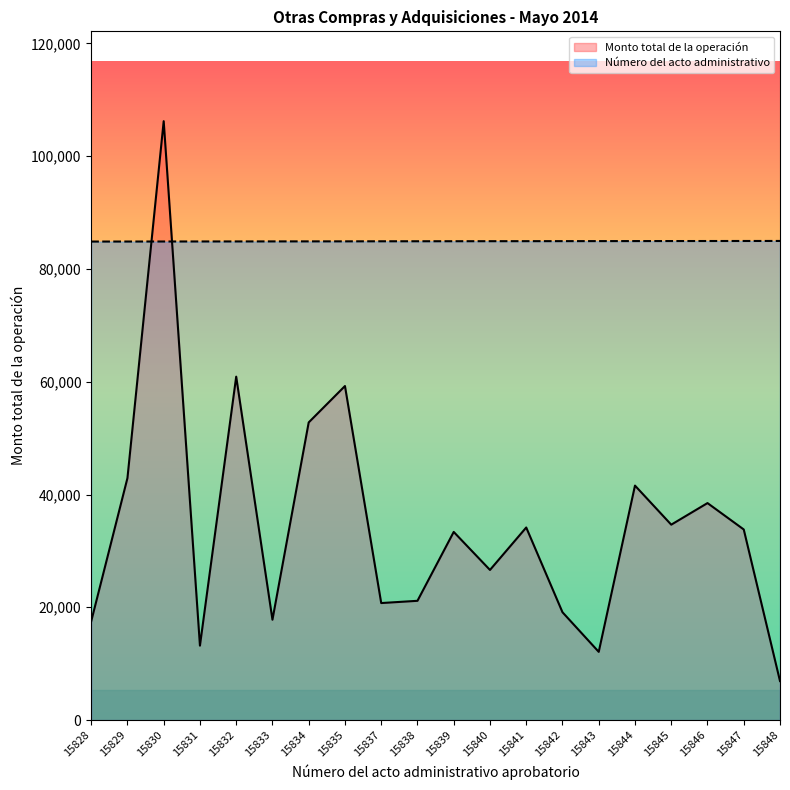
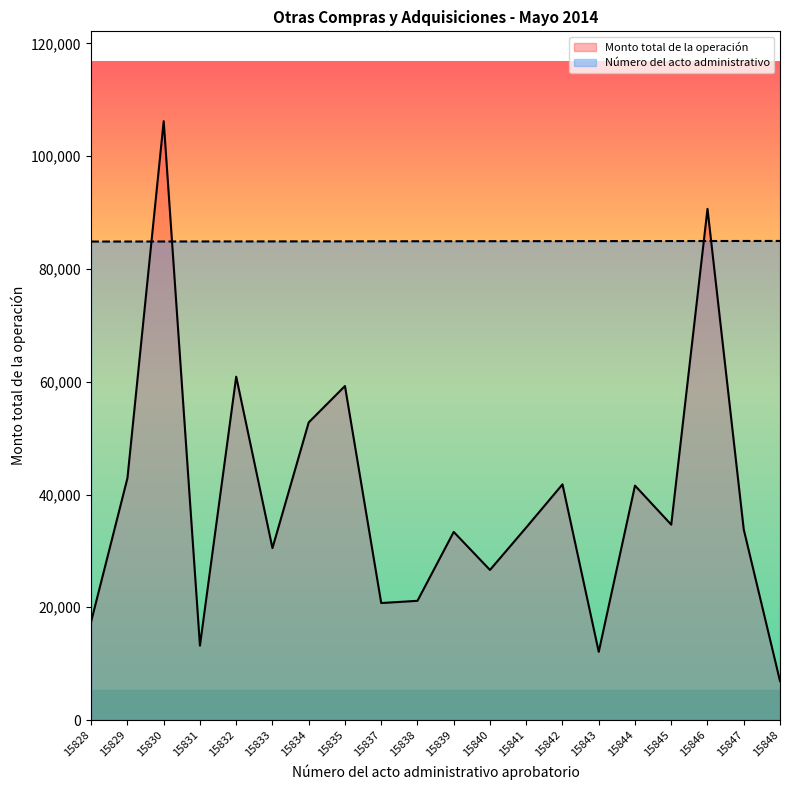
  {
    "Monto total de la operación": {
      "15828": "18,000",
      "15829": "43,000",
      "15830": "106,000",
      "15831": "13,000",
      "15832": "61,000",
-     "15833": "18,000",
+     "15833": "30,000",
      "15834": "53,000",
      "15835": "59,000",
      "15837": "21,000",
      "15838": "21,000",
      "15839": "33,000",
      "15840": "27,000",
      "15841": "34,000",
-     "15842": "19,000",
+     "15842": "42,000",
      "15843": "12,000",
      "15844": "42,000",
      "15845": "35,000",
-     "15846": "38,000",
+     "15846": "91,000",
      "15847": "34,000",
      "15848": "7,000"
    },
    "Número del acto administrativo": {
      "15828": "85,000",
      "15829": "85,000",
      "15830": "85,000",
      "15831": "85,000",
      "15832": "85,000",
      "15833": "85,000",
      "15834": "85,000",
      "15835": "85,000",
      "15837": "85,000",
      "15838": "85,000",
      "15839": "85,000",
      "15840": "85,000",
      "15841": "85,000",
      "15842": "85,000",
      "15843": "85,000",
      "15844": "85,000",
      "15845": "85,000",
      "15846": "85,000",
      "15847": "85,000",
      "15848": "85,000"
    }
  }
